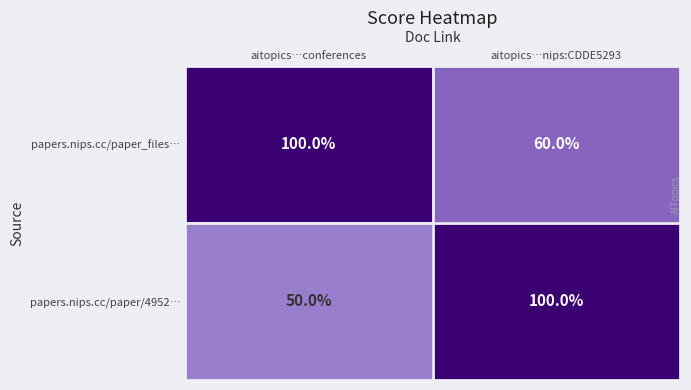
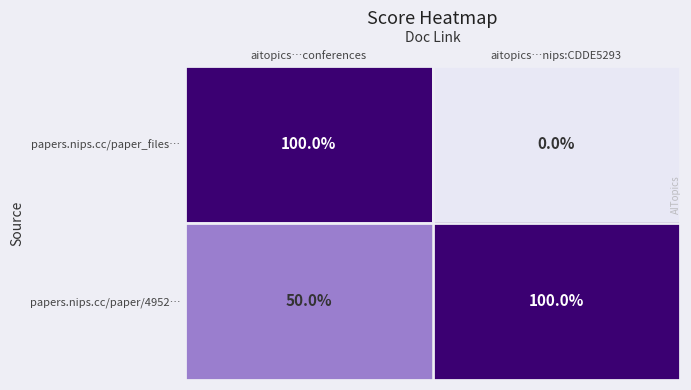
  {
    "papers.nips.cc/paper_files…": {
      "aitopics…conferences": "100.0%",
-     "aitopics…nips:CDDE5293": "60.0%"
+     "aitopics…nips:CDDE5293": "0.0%"
    },
    "papers.nips.cc/paper/4952…": {
      "aitopics…conferences": "50.0%",
      "aitopics…nips:CDDE5293": "100.0%"
    }
  }
